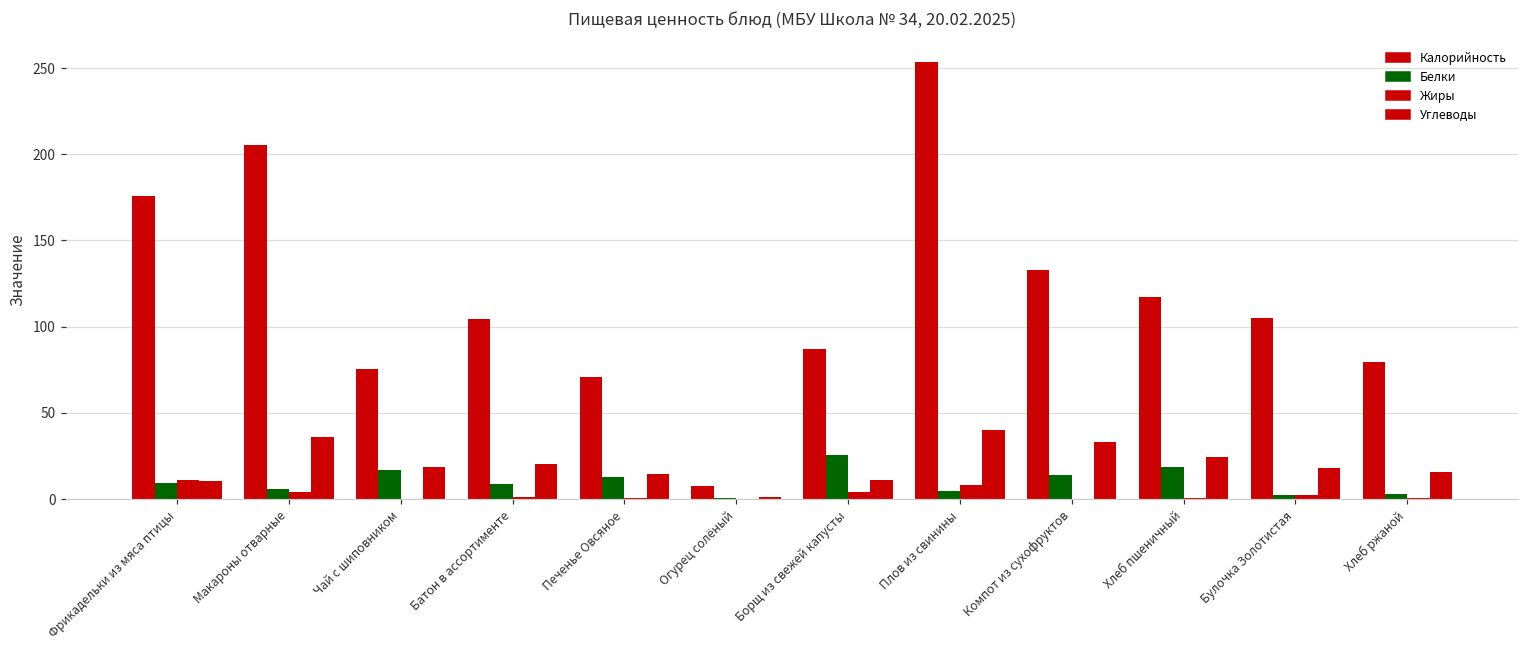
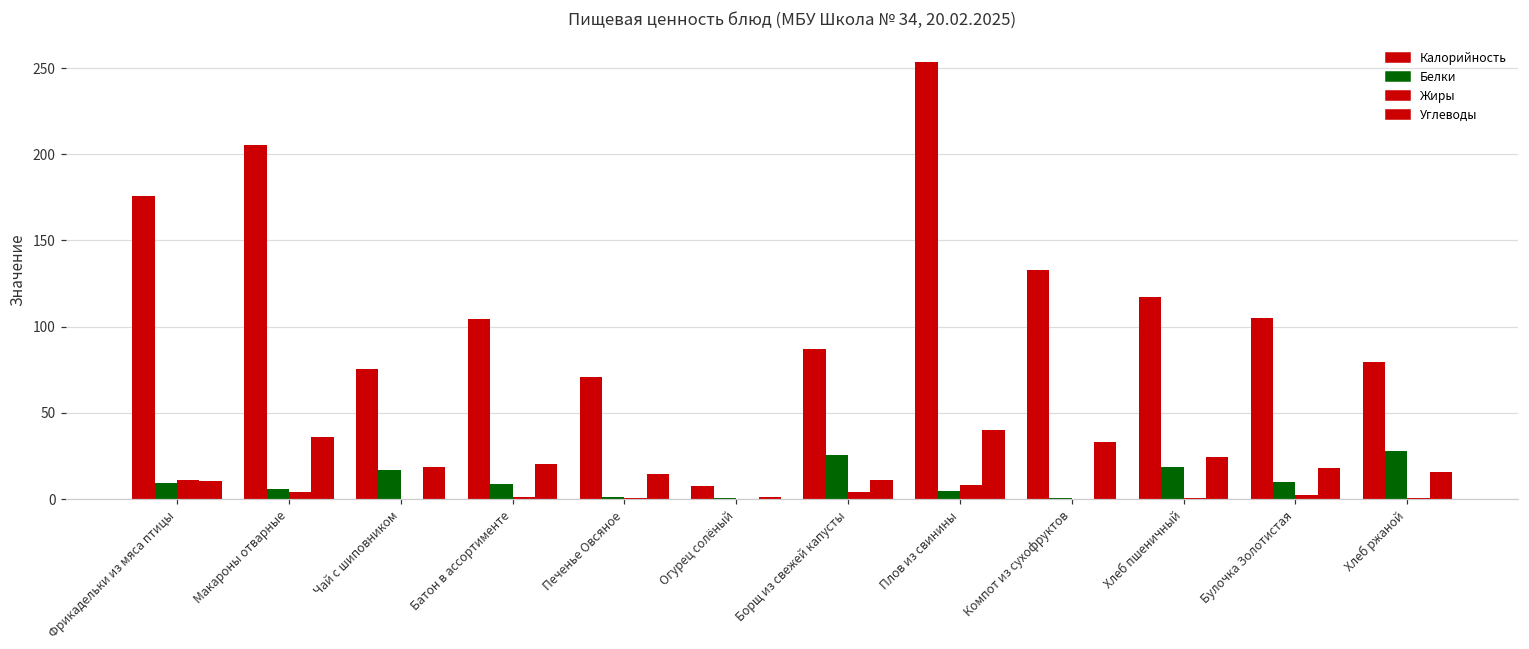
  {
    "Белки": {
      "Фрикадельки из мяса птицы": 9,
      "Макароны отварные": 6,
      "Чай с шиповником": 17,
      "Батон в ассортименте": 9,
-     "Печенье Овсяное": 13,
+     "Печенье Овсяное": 1,
      "Борщ из свежей капусты": 26,
      "Плов из свинины": 5,
-     "Компот из сухофруктов": 14,
+     "Компот из сухофруктов": 0,
      "Хлеб пшеничный": 19,
-     "Булочка Золотистая": 3,
-     "Хлеб ржаной": 3
+     "Булочка Золотистая": 10,
+     "Хлеб ржаной": 28
    }
  }
